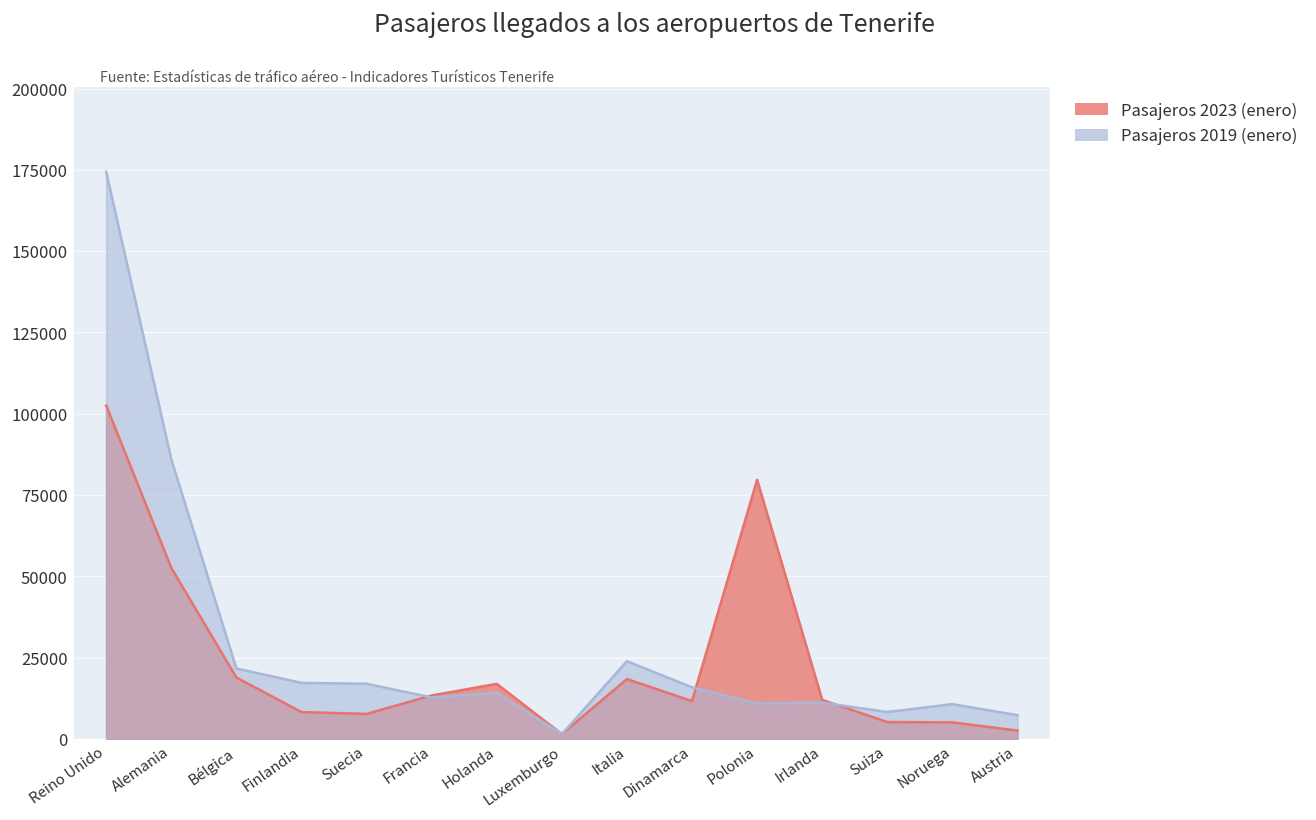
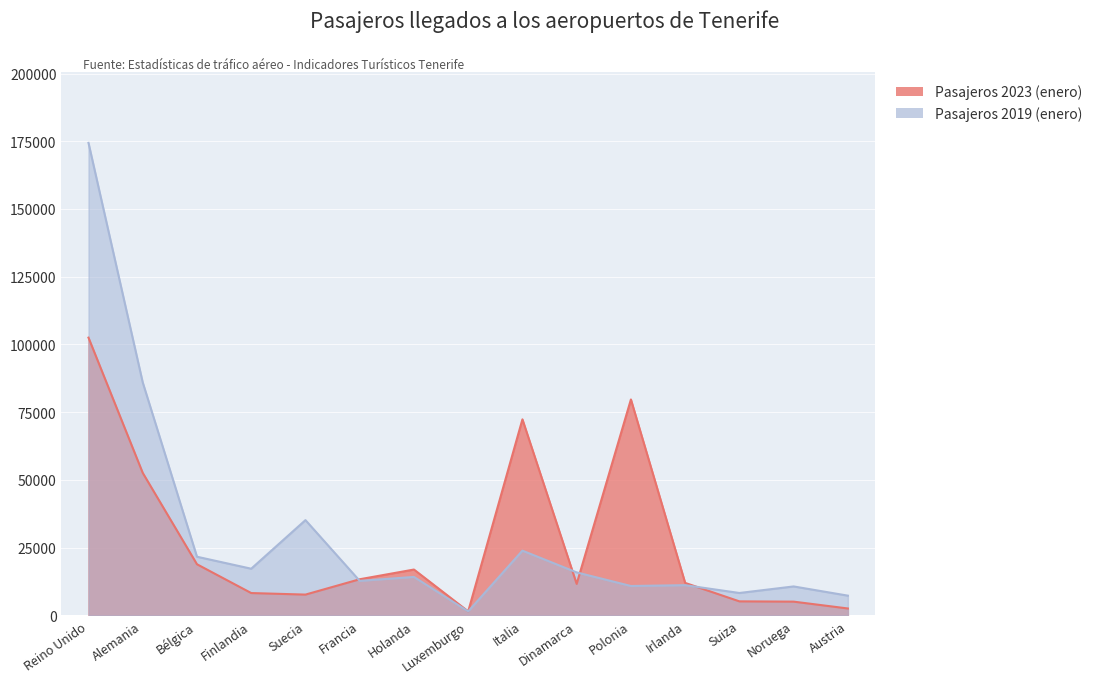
  {
    "Pasajeros 2023 (enero)": {
      "Reino Unido": 103000,
      "Alemania": 53000,
      "Bélgica": 19000,
      "Finlandia": 8000,
      "Suecia": 8000,
      "Holanda": 17000,
-     "Italia": 18000,
+     "Italia": 72000,
      "Dinamarca": 12000,
      "Polonia": 80000,
      "Suiza": 5000,
      "Noruega": 5000,
      "Austria": 3000
    },
    "Pasajeros 2019 (enero)": {
      "Reino Unido": 174000,
      "Alemania": 86000,
      "Bélgica": 22000,
      "Finlandia": 17000,
-     "Suecia": 17000,
+     "Suecia": 35000,
      "Holanda": 14000,
      "Italia": 24000,
      "Dinamarca": 16000,
      "Polonia": 11000,
      "Suiza": 8000,
      "Noruega": 11000,
      "Austria": 7000
    }
  }
